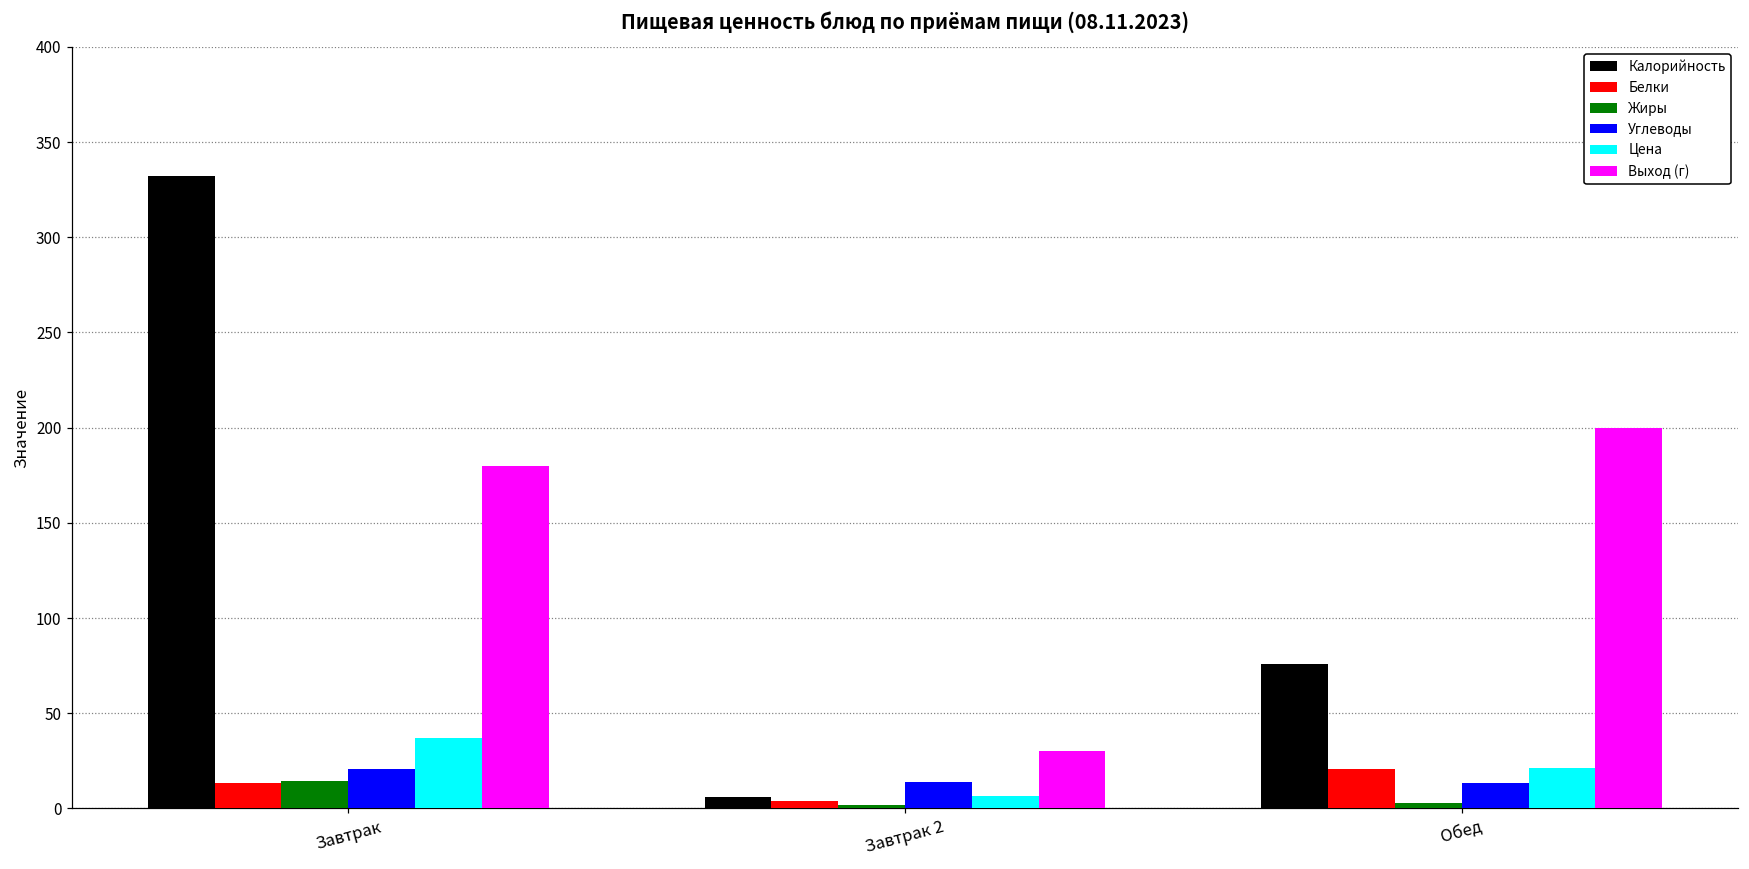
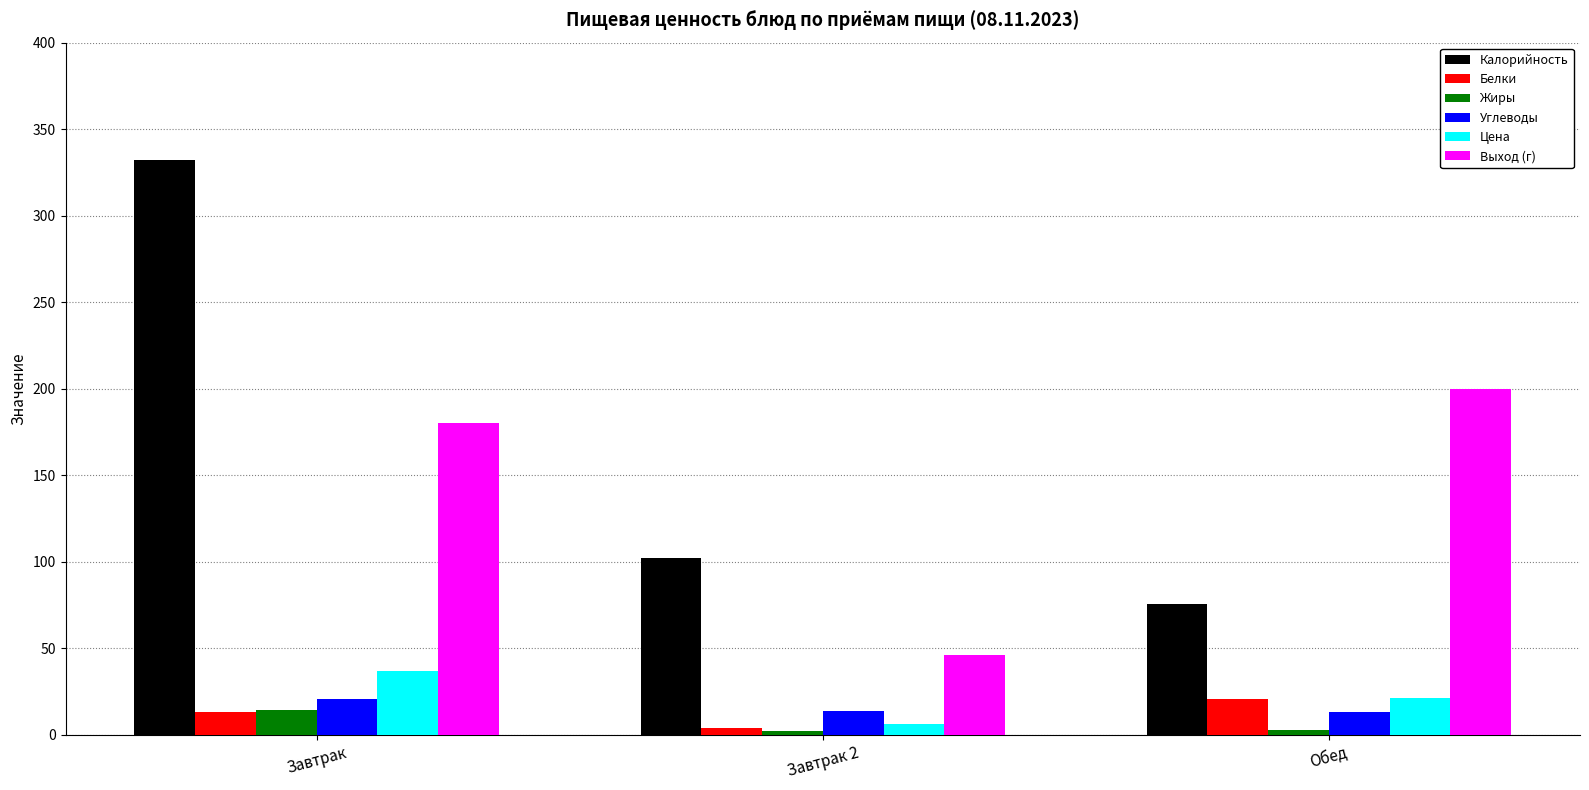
  {
    "Калорийность": {
      "Завтрак": 332,
-     "Завтрак 2": 6,
+     "Завтрак 2": 102,
      "Обед": 76
    },
    "Белки": {
      "Завтрак": 13,
      "Завтрак 2": 4,
      "Обед": 21
    },
    "Жиры": {
      "Завтрак": 15,
      "Завтрак 2": 2,
      "Обед": 3
    },
    "Углеводы": {
      "Завтрак": 21,
      "Завтрак 2": 14,
      "Обед": 13
    },
    "Цена": {
      "Завтрак": 37,
      "Завтрак 2": 6,
      "Обед": 21
    },
    "Выход (г)": {
      "Завтрак": 180,
-     "Завтрак 2": 30,
+     "Завтрак 2": 46,
      "Обед": 200
    }
  }
